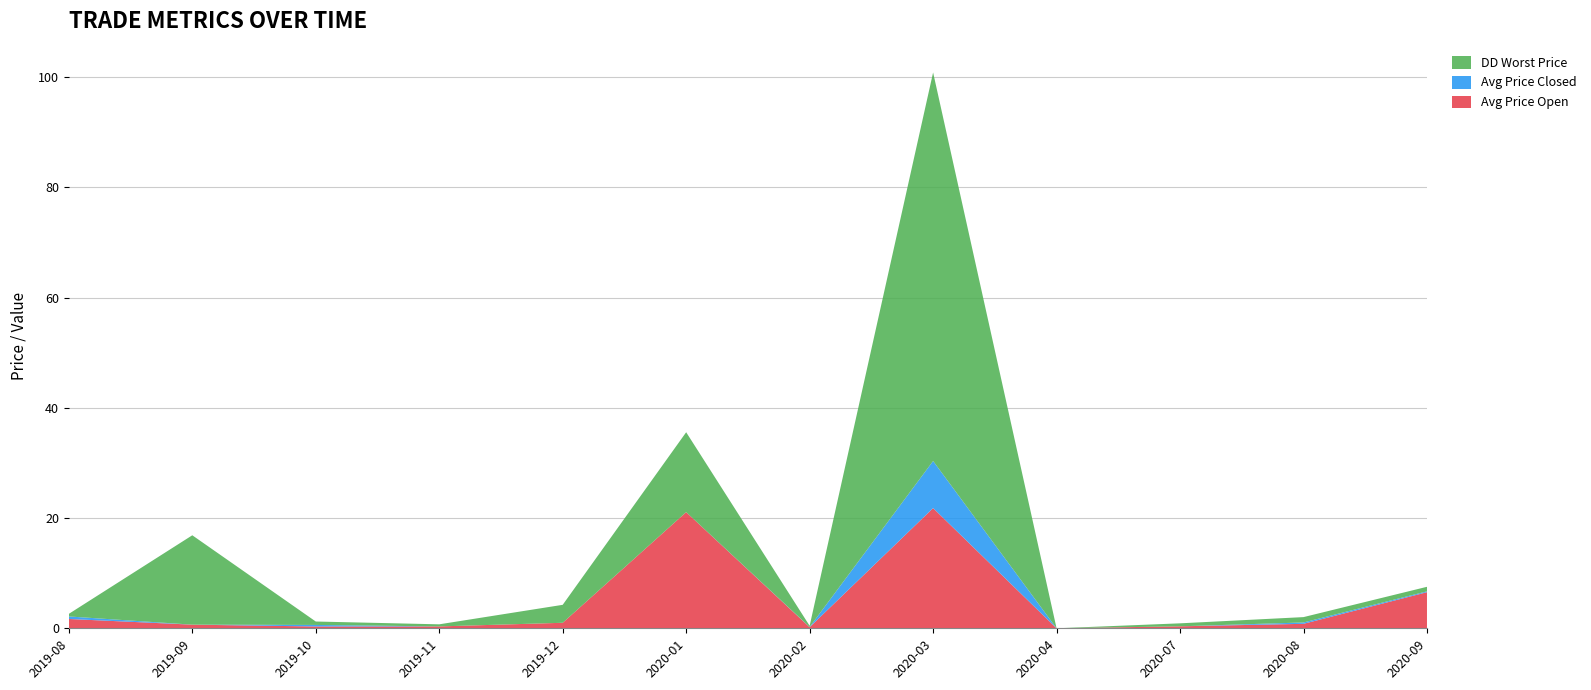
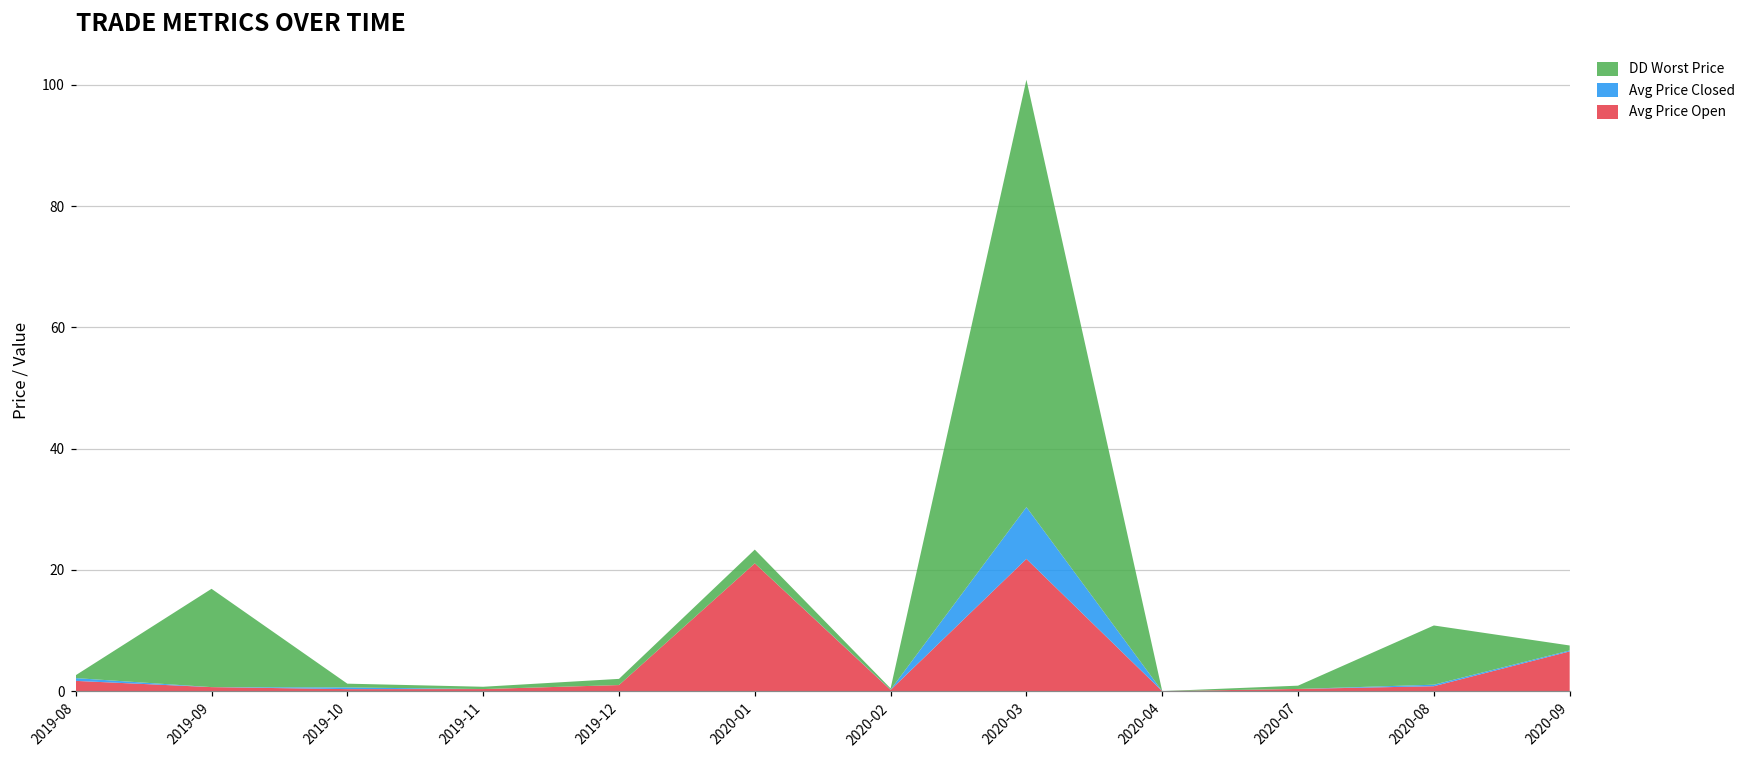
  {
    "Avg Price Open": {
      "2019-08": 2,
      "2020-03": 22
    },
    "Avg Price Closed": {
      "2020-03": 9
    },
    "DD Worst Price": {
      "2019-09": 16,
      "2019-10": 1,
-     "2019-12": 3,
-     "2020-01": 15,
+     "2019-12": 1,
+     "2020-01": 2,
      "2020-03": 71,
      "2020-07": 1,
-     "2020-08": 1,
+     "2020-08": 10,
      "2020-09": 1
    }
  }
